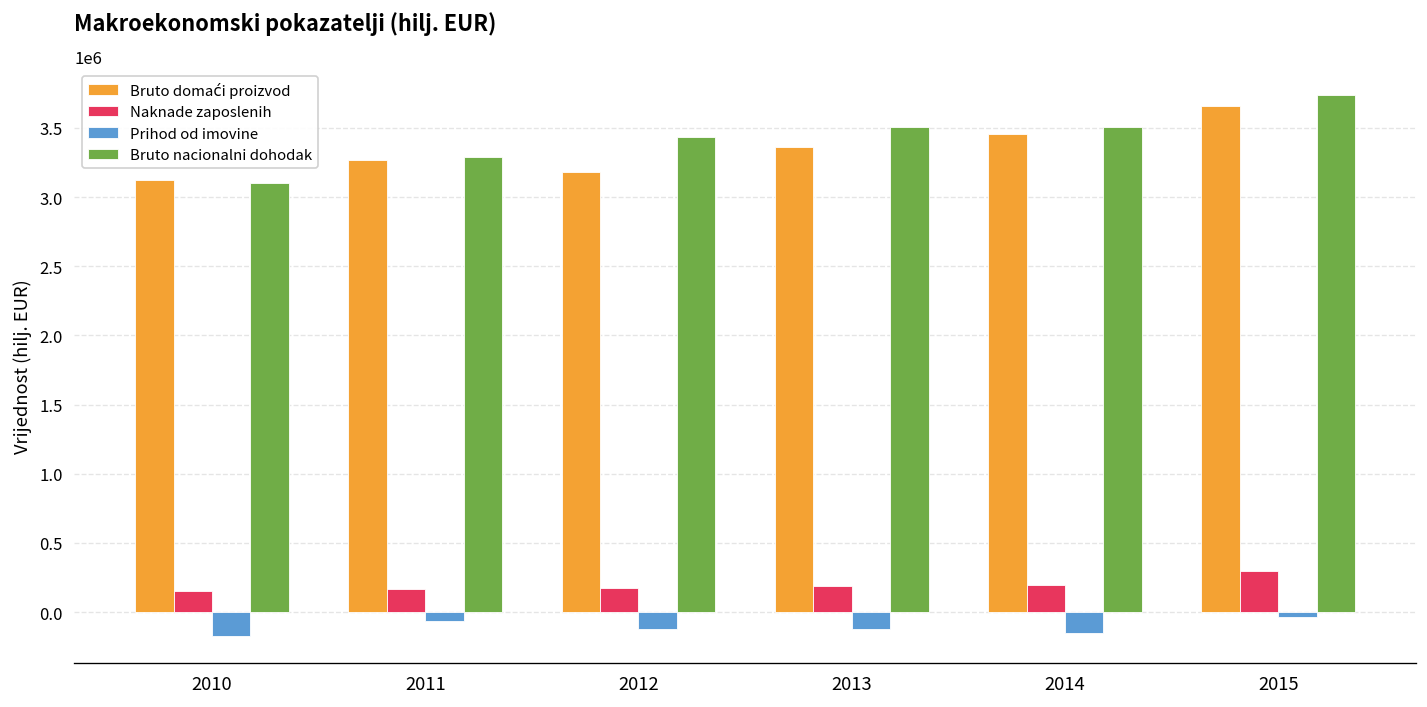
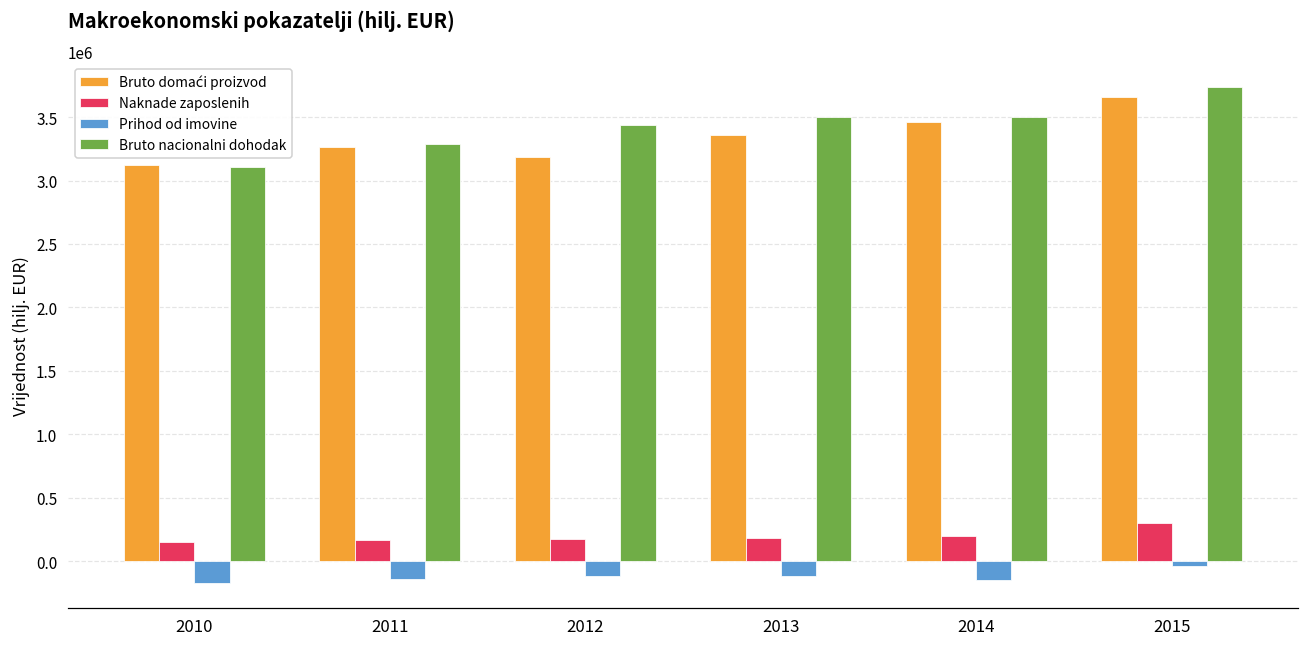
  {
    "Bruto domaći proizvod": {
      "2010": 3130000,
      "2011": 3260000,
      "2012": 3180000,
      "2013": 3360000,
      "2014": 3460000,
      "2015": 3650000
    },
    "Naknade zaposlenih": {
      "2010": 150000,
      "2011": 170000,
      "2012": 170000,
      "2013": 190000,
      "2014": 190000,
      "2015": 300000
    },
    "Prihod od imovine": {
      "2010": -170000,
-     "2011": -70000,
+     "2011": -140000,
      "2012": -120000,
      "2013": -120000,
      "2014": -150000,
      "2015": -40000
    },
    "Bruto nacionalni dohodak": {
      "2010": 3100000,
      "2011": 3290000,
      "2012": 3440000,
      "2013": 3500000,
      "2014": 3500000,
      "2015": 3730000
    }
  }
